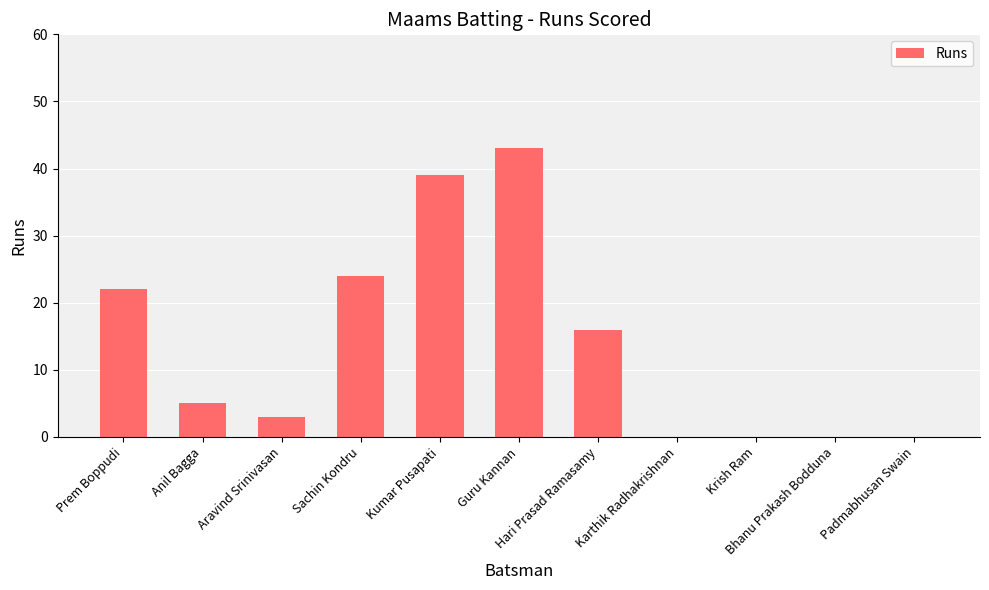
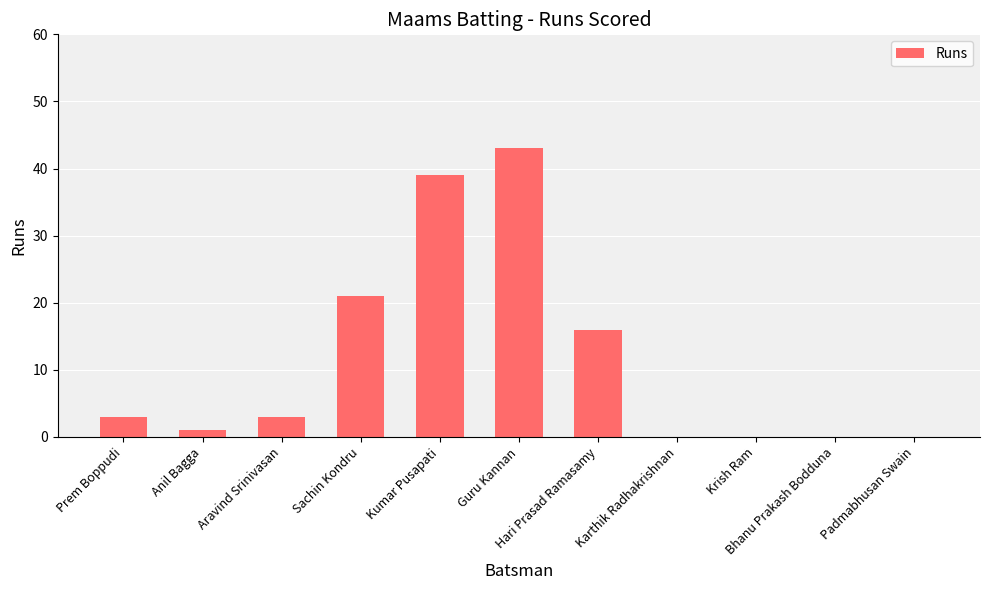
  {
-   "Prem Boppudi": 22,
-   "Anil Bagga": 5,
+   "Prem Boppudi": 3,
+   "Anil Bagga": 1,
    "Aravind Srinivasan": 3,
-   "Sachin Kondru": 24,
+   "Sachin Kondru": 21,
    "Kumar Pusapati": 39,
    "Guru Kannan": 43,
    "Hari Prasad Ramasamy": 16,
    "Karthik Radhakrishnan": 0,
    "Krish Ram": 0,
    "Bhanu Prakash Bodduna": 0,
    "Padmabhusan Swain": 0
  }
